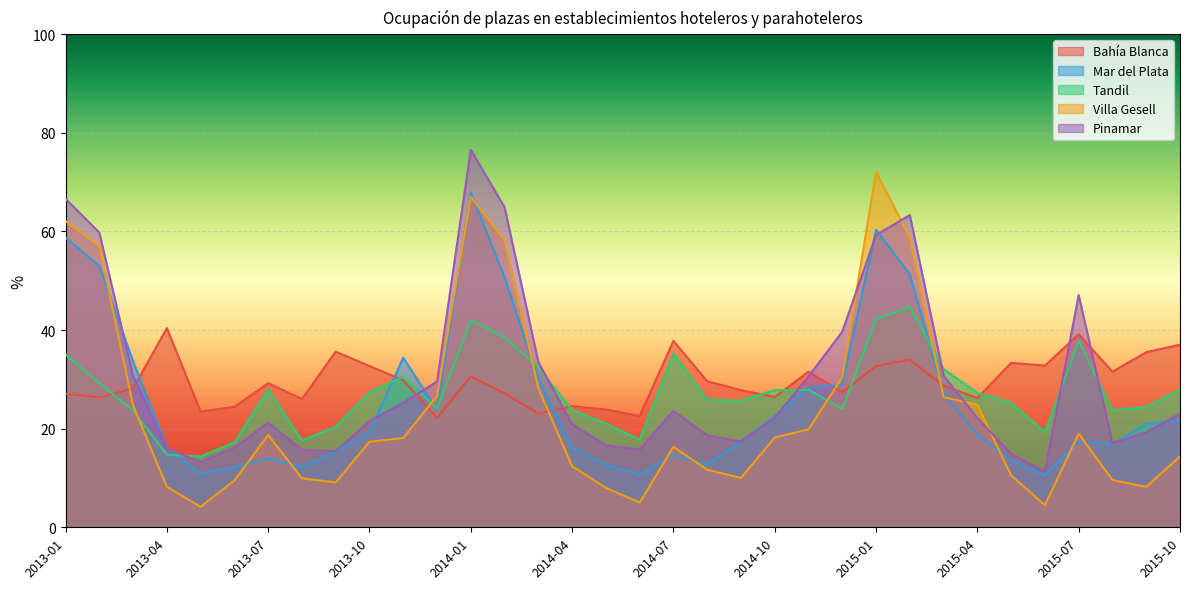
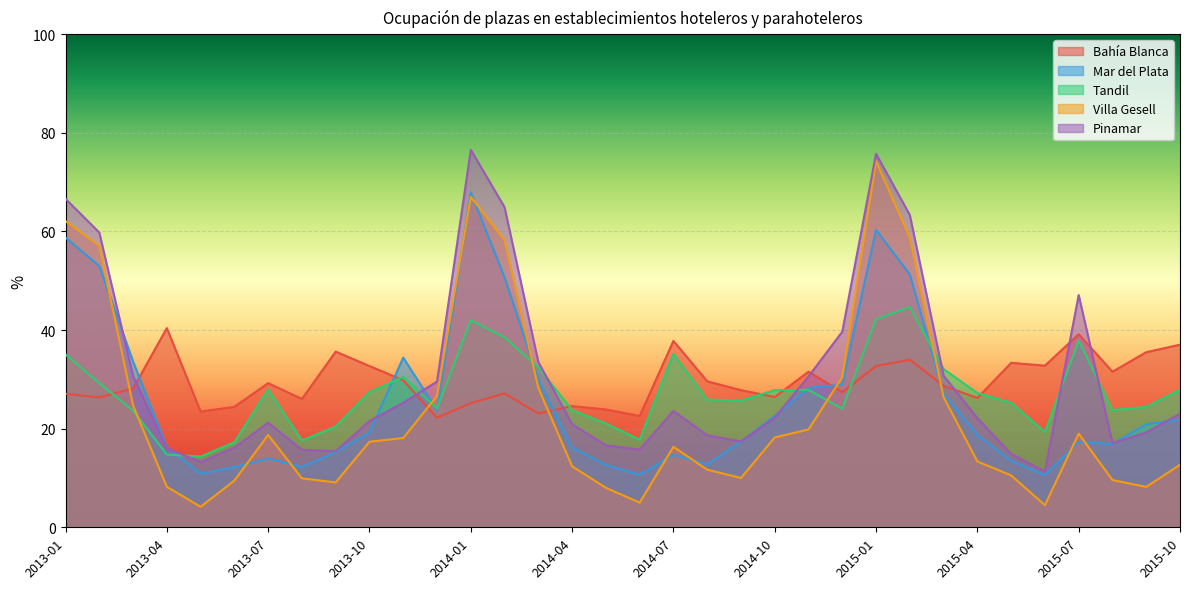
  {
    "Bahía Blanca": {
      "2013-01": 27,
      "2013-04": 40,
      "2013-07": 29,
      "2013-10": 33,
-     "2014-01": 31,
+     "2014-01": 25,
      "2014-04": 25,
      "2014-07": 38,
      "2014-10": 26,
      "2015-01": 33,
      "2015-04": 26,
      "2015-07": 39,
      "2015-10": 37
    },
    "Mar del Plata": {
      "2013-01": 59,
      "2013-07": 14,
      "2013-10": 19,
      "2014-01": 68,
      "2014-04": 16,
      "2014-07": 15,
      "2015-01": 60,
      "2015-04": 19,
      "2015-07": 17,
      "2015-10": 22
    },
    "Tandil": {
      "2013-01": 35,
      "2013-04": 15,
      "2013-07": 28,
      "2013-10": 27,
      "2014-01": 42,
      "2014-04": 24,
      "2014-07": 35,
      "2014-10": 28,
      "2015-01": 42,
      "2015-04": 27,
      "2015-07": 38,
      "2015-10": 28
    },
    "Villa Gesell": {
      "2013-01": 62,
      "2013-04": 8,
      "2013-07": 19,
      "2013-10": 17,
      "2014-01": 67,
      "2014-04": 12,
      "2014-07": 16,
      "2014-10": 18,
-     "2015-01": 72,
-     "2015-04": 25,
+     "2015-01": 74,
+     "2015-04": 13,
      "2015-07": 19,
-     "2015-10": 14
+     "2015-10": 13
    },
    "Pinamar": {
      "2013-01": 67,
      "2013-07": 21,
      "2013-10": 22,
      "2014-01": 77,
      "2014-04": 21,
      "2014-07": 24,
-     "2015-01": 59,
+     "2015-01": 76,
      "2015-04": 22,
      "2015-07": 47,
      "2015-10": 23
    }
  }
